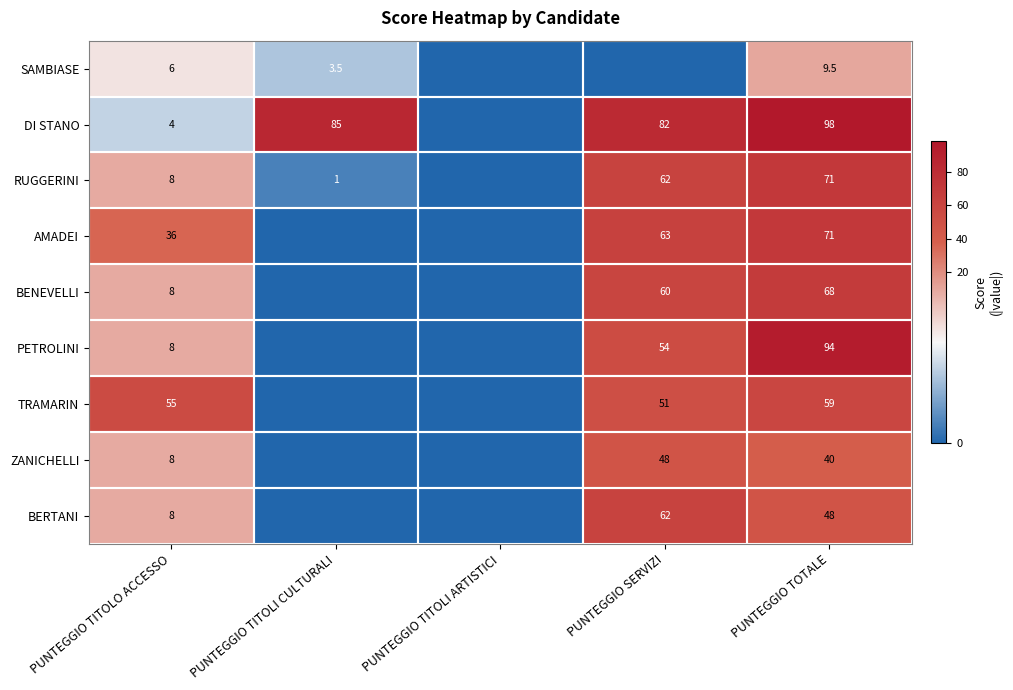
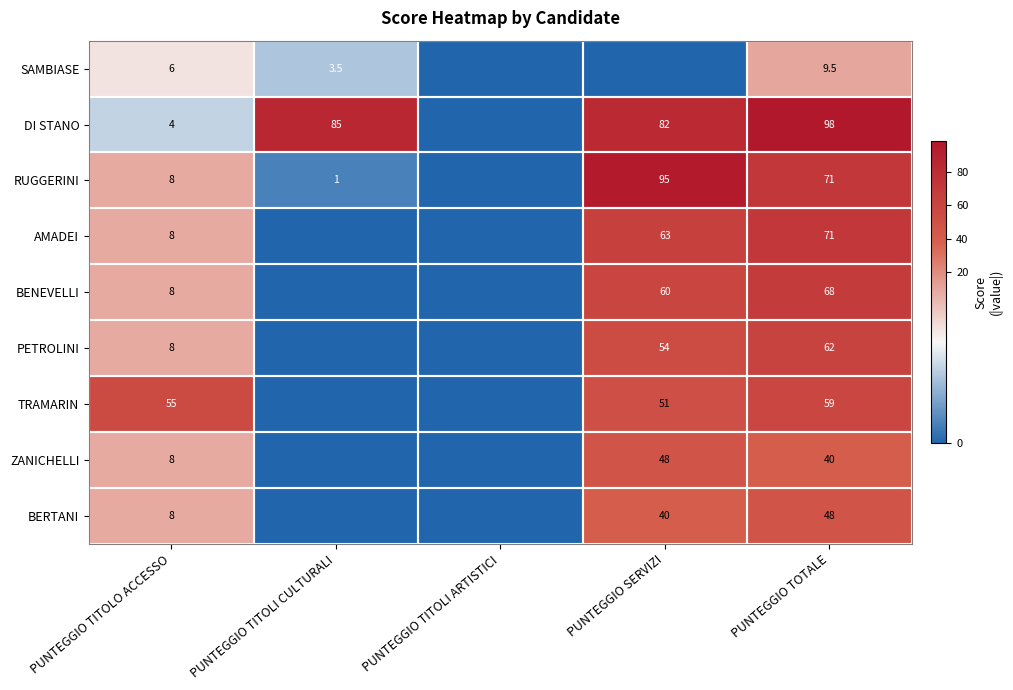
  {
    "SAMBIASE": {
      "PUNTEGGIO TITOLO ACCESSO": 6,
      "PUNTEGGIO TITOLI CULTURALI": 3.5,
      "PUNTEGGIO TOTALE": 9.5
    },
    "DI STANO": {
      "PUNTEGGIO TITOLO ACCESSO": 4,
      "PUNTEGGIO TITOLI CULTURALI": 85,
      "PUNTEGGIO SERVIZI": 82,
      "PUNTEGGIO TOTALE": 98
    },
    "RUGGERINI": {
      "PUNTEGGIO TITOLO ACCESSO": 8,
      "PUNTEGGIO TITOLI CULTURALI": 1,
-     "PUNTEGGIO SERVIZI": 62,
+     "PUNTEGGIO SERVIZI": 95,
      "PUNTEGGIO TOTALE": 71
    },
    "AMADEI": {
-     "PUNTEGGIO TITOLO ACCESSO": 36,
+     "PUNTEGGIO TITOLO ACCESSO": 8,
      "PUNTEGGIO SERVIZI": 63,
      "PUNTEGGIO TOTALE": 71
    },
    "BENEVELLI": {
      "PUNTEGGIO TITOLO ACCESSO": 8,
      "PUNTEGGIO SERVIZI": 60,
      "PUNTEGGIO TOTALE": 68
    },
    "PETROLINI": {
      "PUNTEGGIO TITOLO ACCESSO": 8,
      "PUNTEGGIO SERVIZI": 54,
-     "PUNTEGGIO TOTALE": 94
+     "PUNTEGGIO TOTALE": 62
    },
    "TRAMARIN": {
      "PUNTEGGIO TITOLO ACCESSO": 55,
      "PUNTEGGIO SERVIZI": 51,
      "PUNTEGGIO TOTALE": 59
    },
    "ZANICHELLI": {
      "PUNTEGGIO TITOLO ACCESSO": 8,
      "PUNTEGGIO SERVIZI": 48,
      "PUNTEGGIO TOTALE": 40
    },
    "BERTANI": {
      "PUNTEGGIO TITOLO ACCESSO": 8,
-     "PUNTEGGIO SERVIZI": 62,
+     "PUNTEGGIO SERVIZI": 40,
      "PUNTEGGIO TOTALE": 48
    }
  }
